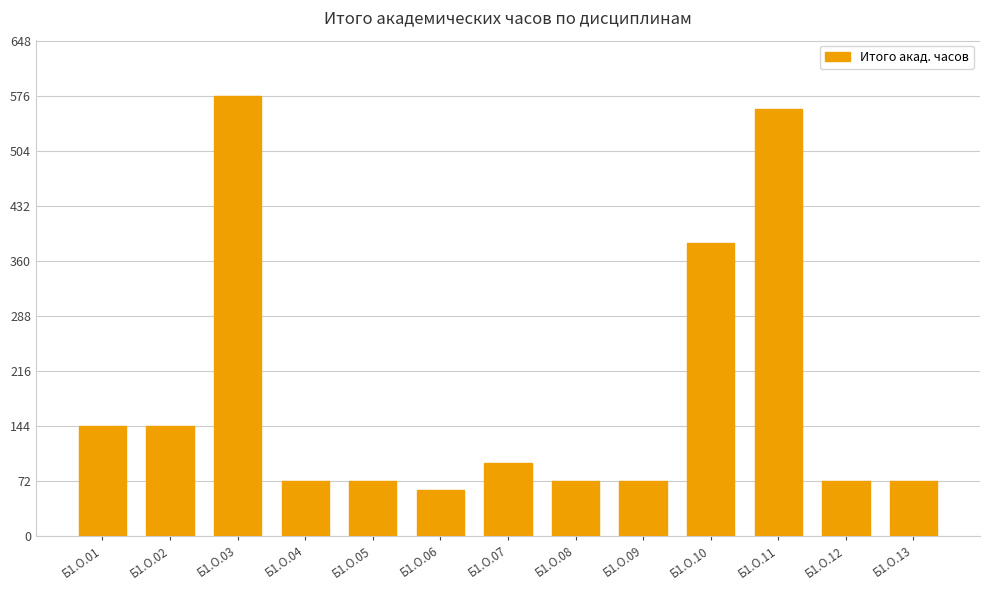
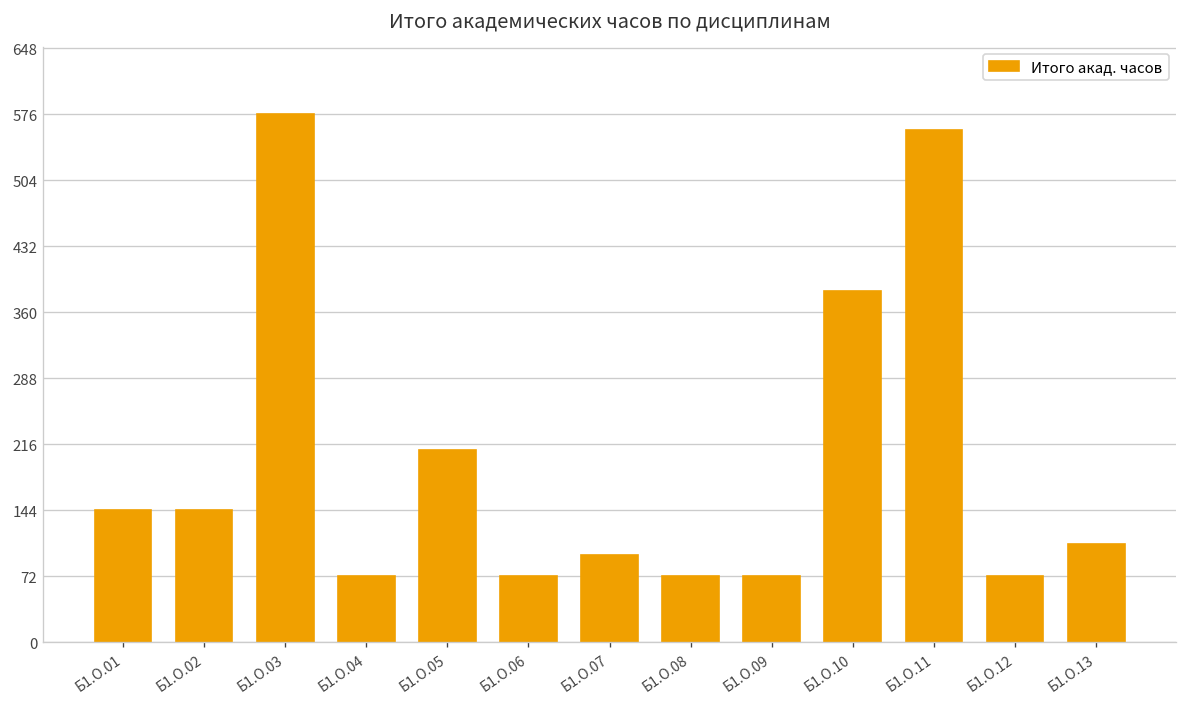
  {
    "Б1.О.01": 140,
    "Б1.О.02": 140,
    "Б1.О.03": 580,
    "Б1.О.04": 70,
-   "Б1.О.05": 70,
-   "Б1.О.06": 60,
+   "Б1.О.05": 210,
+   "Б1.О.06": 70,
    "Б1.О.07": 100,
    "Б1.О.08": 70,
    "Б1.О.09": 70,
    "Б1.О.10": 380,
    "Б1.О.11": 560,
    "Б1.О.12": 70,
-   "Б1.О.13": 70
+   "Б1.О.13": 110
  }
